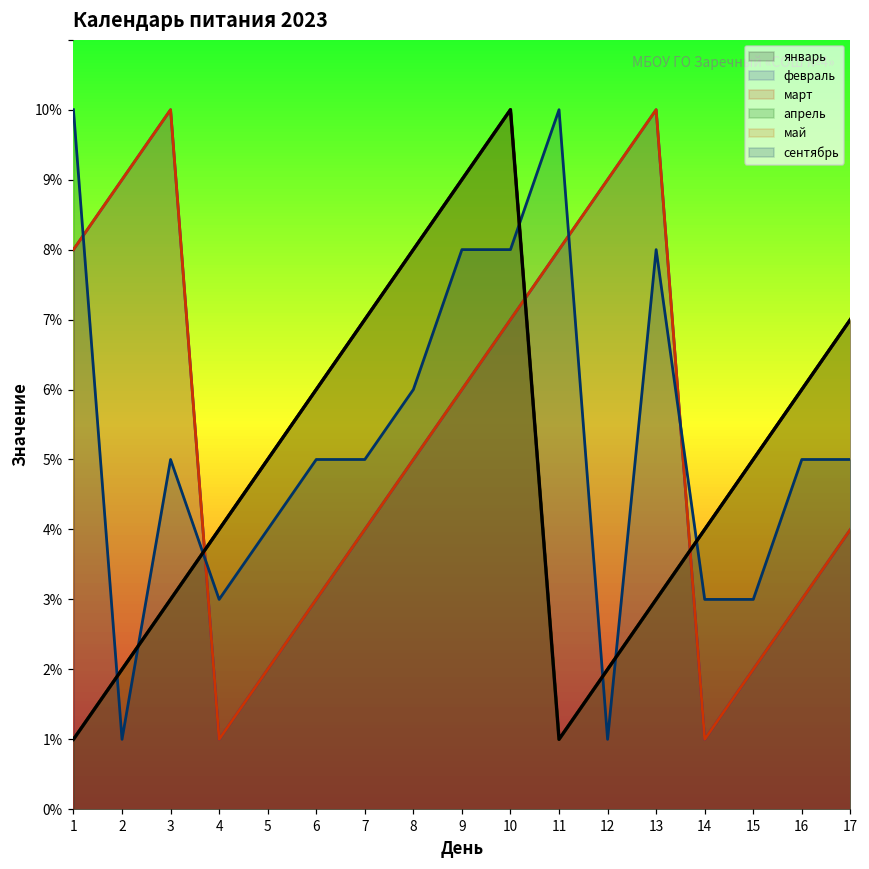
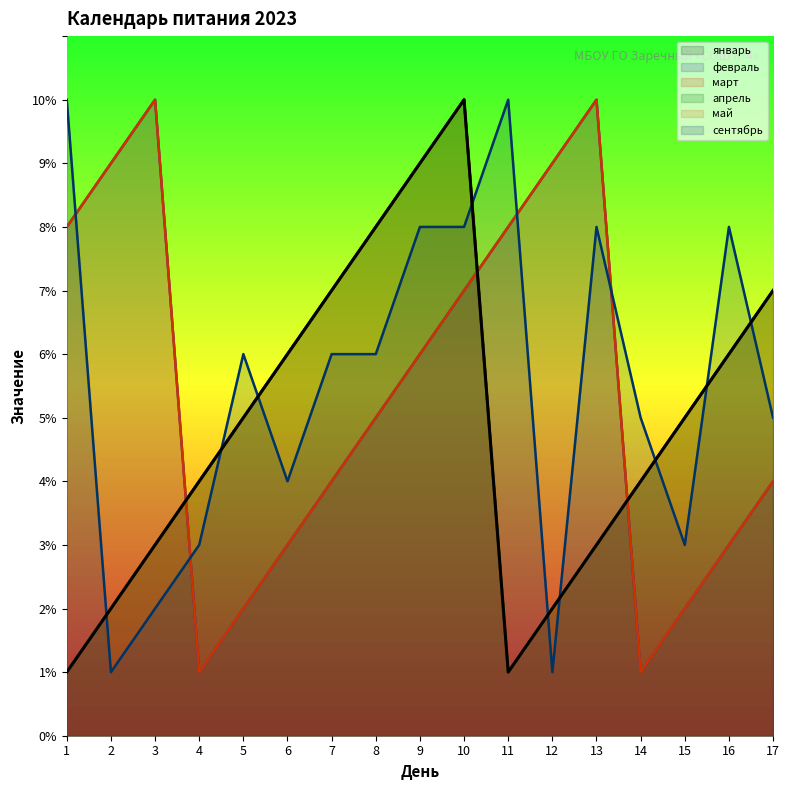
  {
    "сентябрь": {
      "1": "10%",
      "2": "1%",
-     "3": "5%",
+     "3": "2%",
      "4": "3%",
-     "5": "4%",
-     "6": "5%",
-     "7": "5%",
+     "5": "6%",
+     "6": "4%",
+     "7": "6%",
      "8": "6%",
      "9": "8%",
      "10": "8%",
      "11": "10%",
      "12": "1%",
      "13": "8%",
-     "14": "3%",
+     "14": "5%",
      "15": "3%",
-     "16": "5%",
+     "16": "8%",
      "17": "5%"
    }
  }
